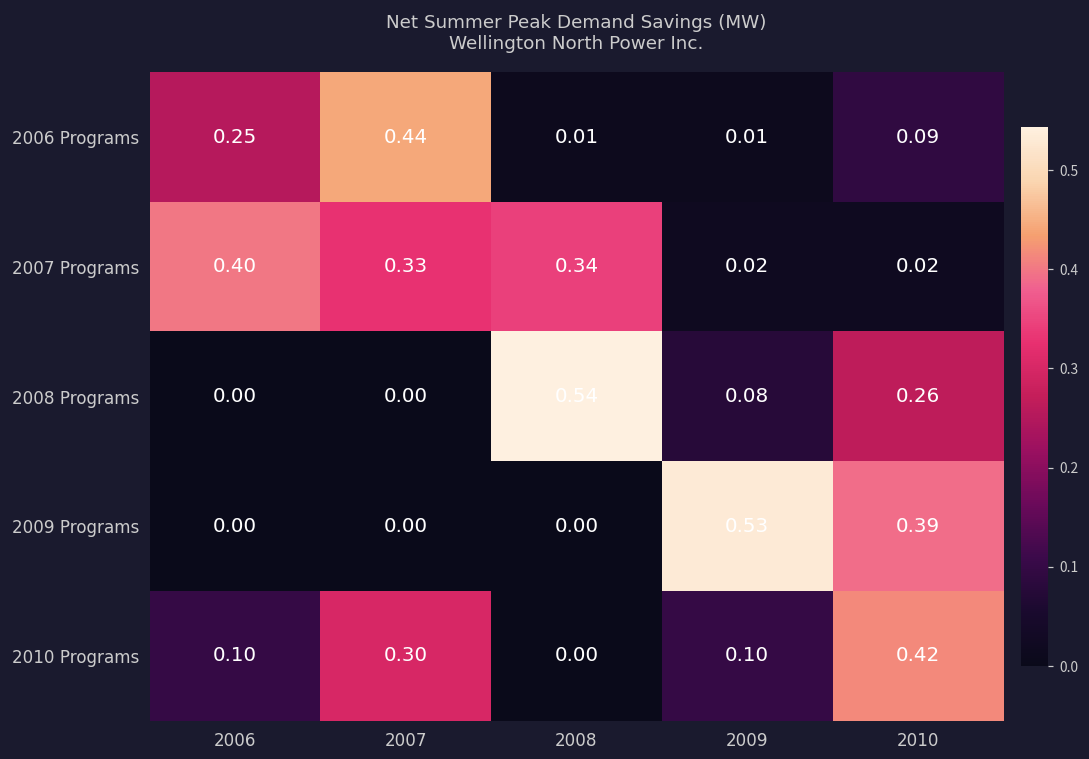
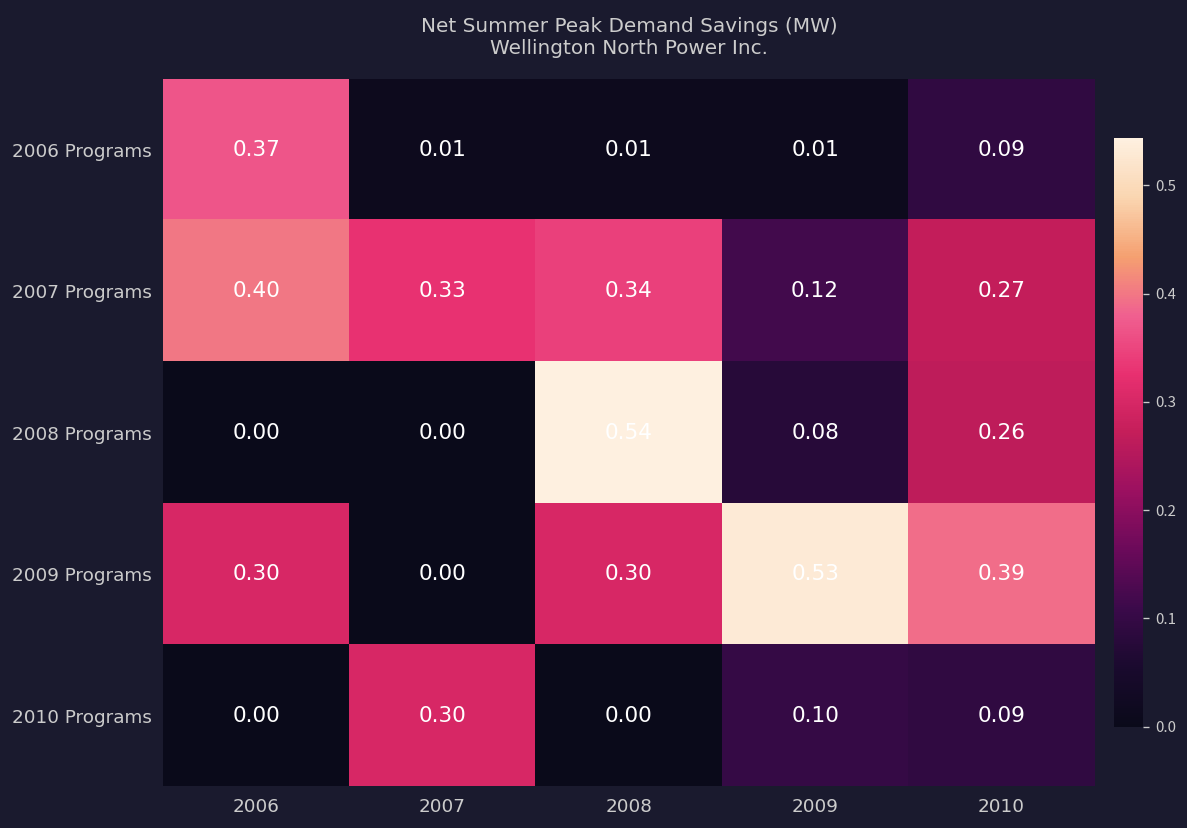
  {
    "2006 Programs": {
-     "2006": 0.25,
-     "2007": 0.44,
+     "2006": 0.37,
+     "2007": 0.01,
      "2008": 0.01,
      "2009": 0.01,
      "2010": 0.09
    },
    "2007 Programs": {
      "2006": 0.40,
      "2007": 0.33,
      "2008": 0.34,
-     "2009": 0.02,
-     "2010": 0.02
+     "2009": 0.12,
+     "2010": 0.27
    },
    "2008 Programs": {
      "2006": 0.00,
      "2007": 0.00,
      "2009": 0.08,
      "2010": 0.26
    },
    "2009 Programs": {
-     "2006": 0.00,
+     "2006": 0.30,
      "2007": 0.00,
-     "2008": 0.00,
+     "2008": 0.30,
      "2010": 0.39
    },
    "2010 Programs": {
-     "2006": 0.10,
+     "2006": 0.00,
      "2007": 0.30,
      "2008": 0.00,
      "2009": 0.10,
-     "2010": 0.42
+     "2010": 0.09
    }
  }
